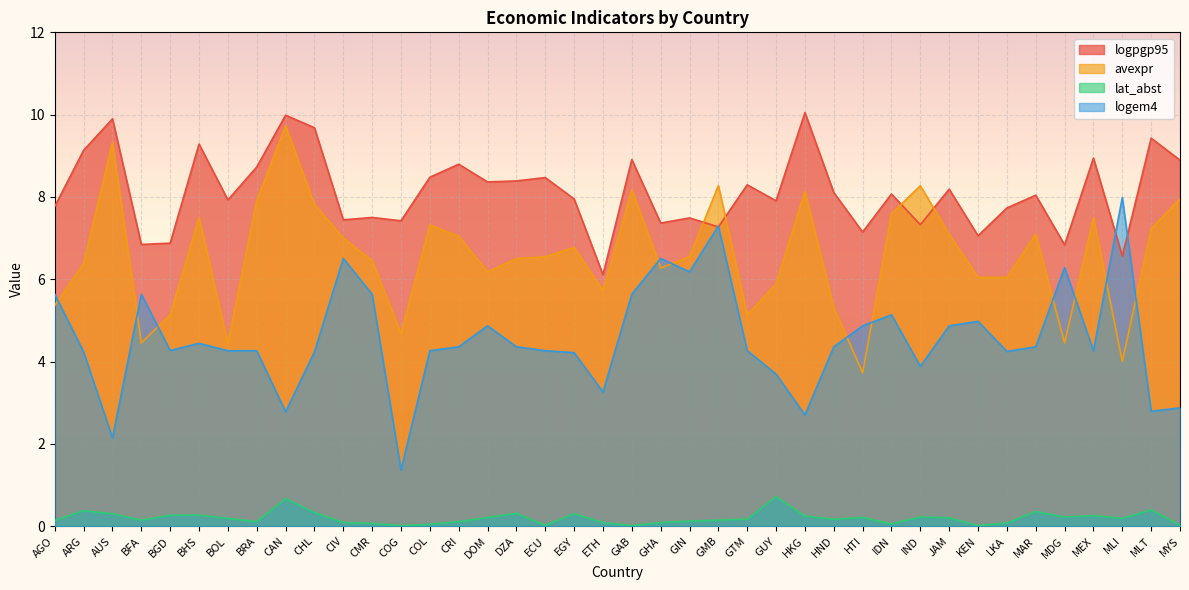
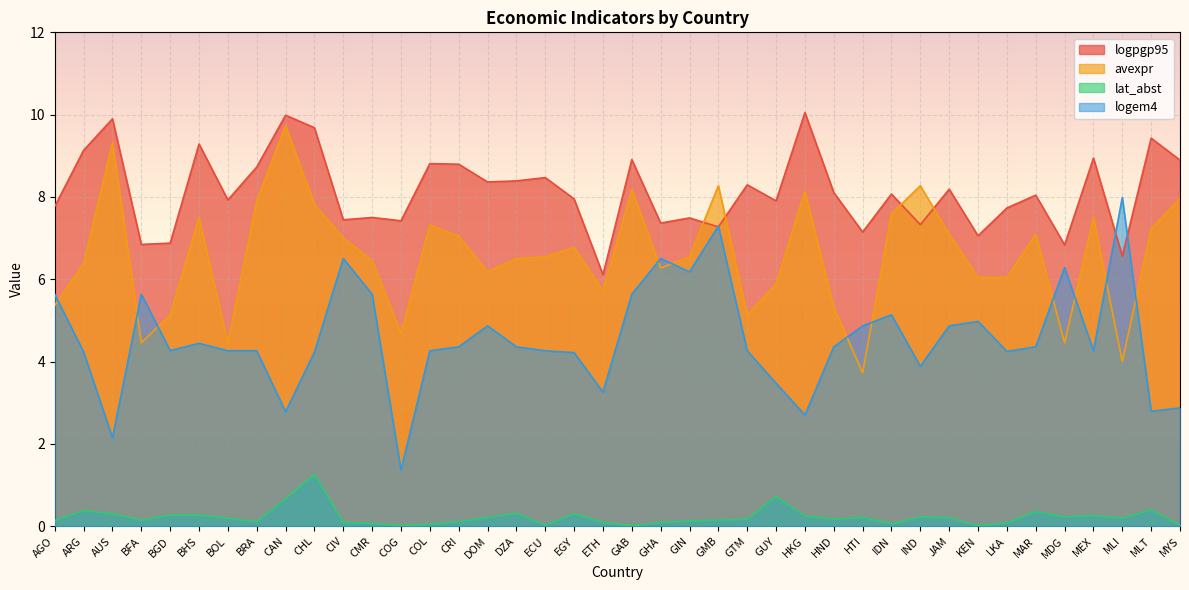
  {
    "logpgp95": {
      "AGO": 7.8,
      "ARG": 9.1,
      "AUS": 9.9,
      "BFA": 6.8,
      "BGD": 6.9,
      "BHS": 9.3,
      "BOL": 7.9,
      "BRA": 8.7,
      "CAN": 10.0,
      "CHL": 9.7,
      "CIV": 7.4,
      "CMR": 7.5,
      "COG": 7.4,
-     "COL": 8.5,
+     "COL": 8.8,
      "CRI": 8.8,
      "DOM": 8.4,
      "DZA": 8.4,
      "ECU": 8.5,
      "EGY": 8.0,
      "ETH": 6.1,
      "GAB": 8.9,
      "GHA": 7.4,
      "GIN": 7.5,
      "GTM": 8.3,
      "GUY": 7.9,
      "HKG": 10.0,
      "HND": 8.1,
      "HTI": 7.1,
      "IDN": 8.1,
      "IND": 7.3,
      "JAM": 8.2,
      "KEN": 7.1,
      "LKA": 7.7,
      "MAR": 8.0,
      "MDG": 6.8,
      "MEX": 8.9,
      "MLI": 6.6,
      "MLT": 9.4,
      "MYS": 8.9
    },
    "avexpr": {
      "AGO": 5.4,
      "ARG": 6.4,
      "AUS": 9.3,
      "BFA": 4.5,
      "BGD": 5.1,
      "BHS": 7.5,
      "BOL": 4.4,
      "BRA": 7.9,
      "CAN": 9.7,
      "CHL": 7.8,
      "CIV": 7.0,
      "CMR": 6.5,
      "COG": 4.7,
      "COL": 7.3,
      "CRI": 7.0,
      "DOM": 6.2,
      "DZA": 6.5,
      "ECU": 6.5,
      "EGY": 6.8,
      "ETH": 5.7,
      "GAB": 8.2,
      "GHA": 6.3,
      "GIN": 6.5,
      "GMB": 8.3,
      "GTM": 5.1,
      "GUY": 5.9,
      "HKG": 8.1,
      "HND": 5.3,
      "HTI": 3.7,
      "IDN": 7.6,
      "IND": 8.3,
      "JAM": 7.1,
      "KEN": 6.0,
      "LKA": 6.0,
      "MAR": 7.1,
      "MDG": 4.5,
      "MEX": 7.5,
      "MLI": 4.0,
      "MLT": 7.2,
      "MYS": 8.0
    },
    "lat_abst": {
      "AGO": 0.1,
      "ARG": 0.4,
      "AUS": 0.3,
      "BFA": 0.1,
      "BGD": 0.3,
      "BHS": 0.3,
      "BOL": 0.2,
      "BRA": 0.1,
      "CAN": 0.7,
-     "CHL": 0.3,
+     "CHL": 1.3,
      "CIV": 0.1,
      "CMR": 0.1,
      "COG": 0.0,
      "COL": 0.0,
      "CRI": 0.1,
      "DOM": 0.2,
      "DZA": 0.3,
      "ECU": 0.0,
      "EGY": 0.3,
      "ETH": 0.1,
      "GAB": 0.0,
      "GHA": 0.1,
      "GIN": 0.1,
      "GMB": 0.1,
      "GTM": 0.2,
      "GUY": 0.7,
      "HKG": 0.2,
      "HND": 0.2,
      "HTI": 0.2,
      "IDN": 0.1,
      "IND": 0.2,
      "JAM": 0.2,
      "KEN": 0.0,
      "LKA": 0.1,
      "MAR": 0.4,
      "MDG": 0.2,
      "MEX": 0.3,
      "MLI": 0.2,
      "MLT": 0.4,
      "MYS": 0.0
    },
    "logem4": {
      "AGO": 5.6,
      "ARG": 4.2,
      "AUS": 2.1,
      "BFA": 5.6,
      "BGD": 4.3,
      "BHS": 4.4,
      "BOL": 4.3,
      "BRA": 4.3,
      "CAN": 2.8,
      "CHL": 4.2,
      "CIV": 6.5,
      "CMR": 5.6,
      "COG": 1.4,
      "COL": 4.3,
      "CRI": 4.4,
      "DOM": 4.9,
      "DZA": 4.4,
      "ECU": 4.3,
      "EGY": 4.2,
      "ETH": 3.3,
      "GAB": 5.6,
      "GHA": 6.5,
      "GIN": 6.2,
      "GTM": 4.3,
-     "GUY": 3.7,
+     "GUY": 3.5,
      "HKG": 2.7,
      "HND": 4.4,
      "HTI": 4.9,
      "IDN": 5.1,
      "IND": 3.9,
      "JAM": 4.9,
      "KEN": 5.0,
      "LKA": 4.2,
      "MAR": 4.4,
      "MDG": 6.3,
      "MEX": 4.3,
      "MLI": 8.0,
      "MLT": 2.8,
      "MYS": 2.9
    }
  }
